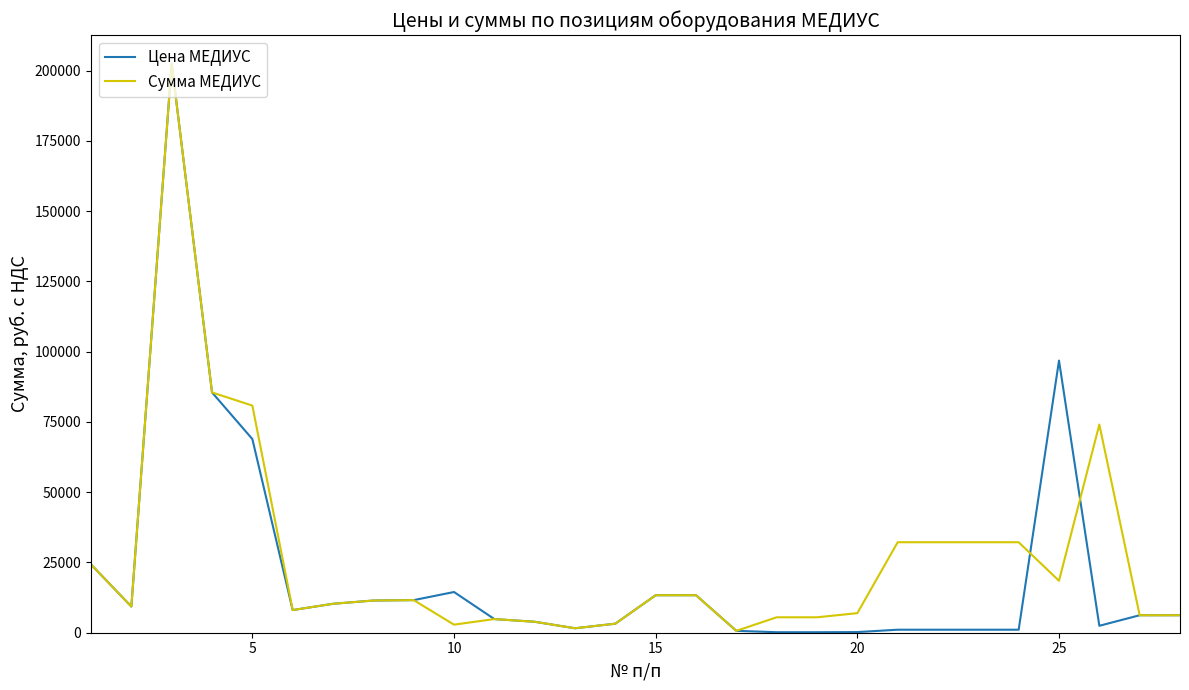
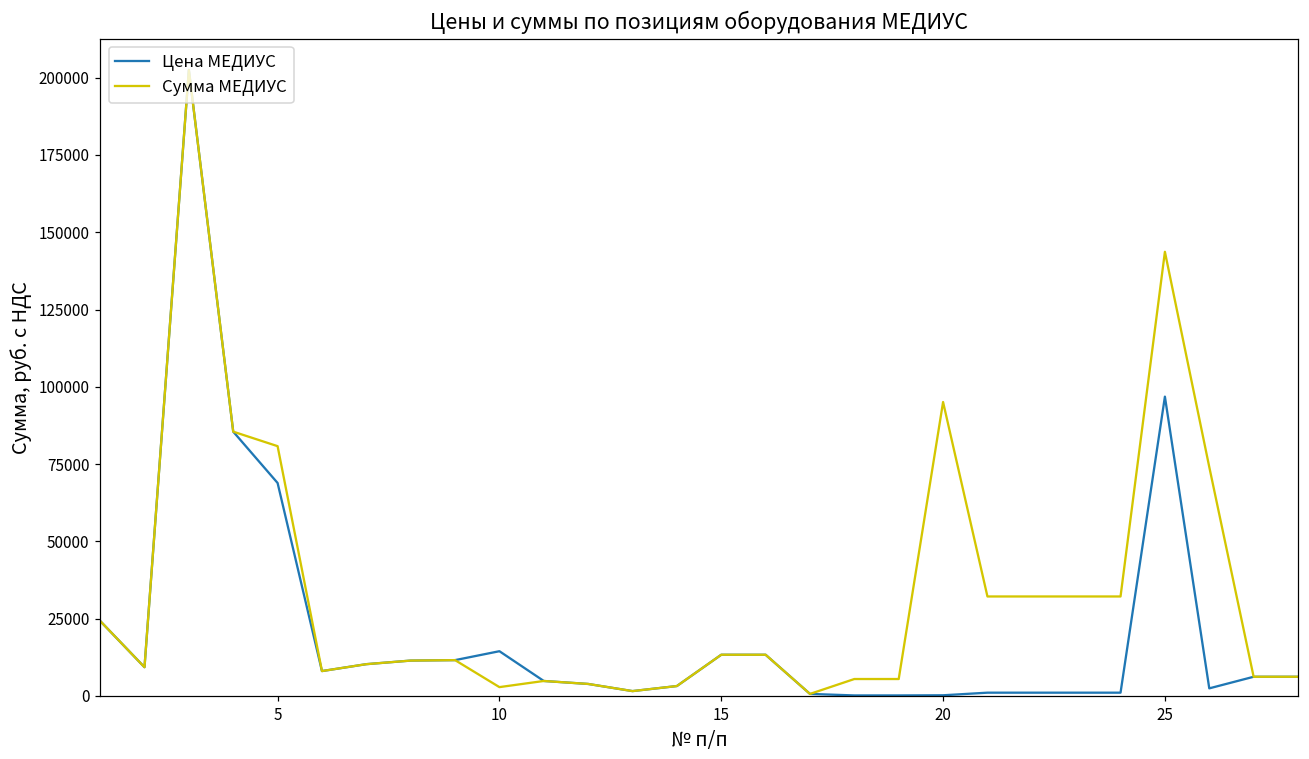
  {
    "Цена МЕДИУС": {
      "5": 69000,
      "10": 14000,
      "20": 0,
      "25": 97000
    },
    "Сумма МЕДИУС": {
      "5": 81000,
      "10": 3000,
-     "20": 7000,
-     "25": 18000
+     "20": 95000,
+     "25": 144000
    }
  }
